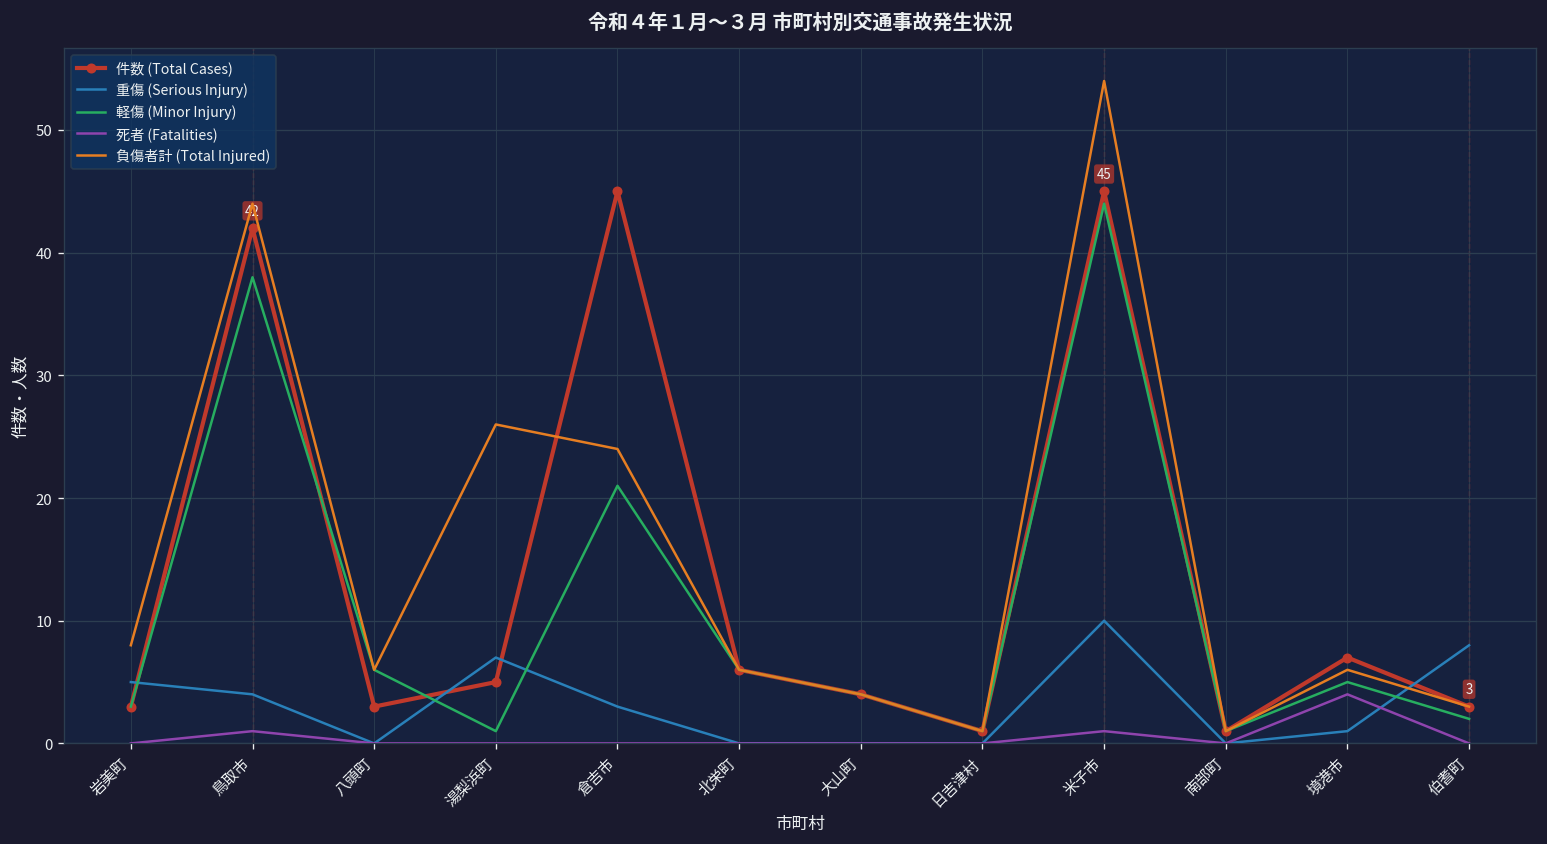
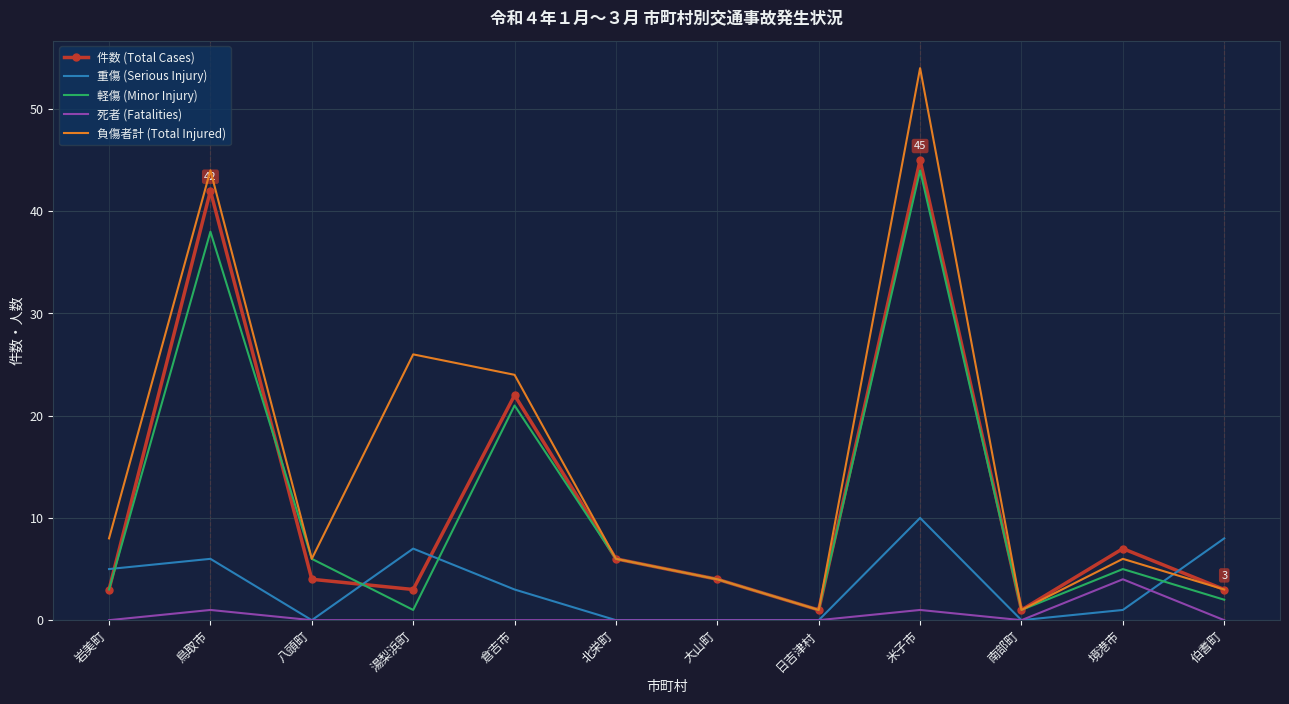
  {
    "件数 (Total Cases)": {
-     "八頭町": 3,
-     "湯梨浜町": 5,
-     "倉吉市": 45,
+     "八頭町": 4,
+     "湯梨浜町": 3,
+     "倉吉市": 22,
      "境港市": 7
    },
    "重傷 (Serious Injury)": {
      "岩美町": 5,
-     "鳥取市": 4,
+     "鳥取市": 6,
      "湯梨浜町": 7,
      "倉吉市": 3,
      "米子市": 10,
      "境港市": 1,
      "伯耆町": 8
    },
    "軽傷 (Minor Injury)": {
      "鳥取市": 38,
      "湯梨浜町": 1,
      "倉吉市": 21,
      "米子市": 44,
      "境港市": 5,
      "伯耆町": 2
    },
    "死者 (Fatalities)": {
      "岩美町": 0,
      "鳥取市": 1,
      "湯梨浜町": 0,
      "倉吉市": 0,
      "米子市": 1,
      "境港市": 4,
      "伯耆町": 0
    },
    "負傷者計 (Total Injured)": {
      "岩美町": 8,
      "湯梨浜町": 26,
      "倉吉市": 24,
      "米子市": 54,
      "境港市": 6
    }
  }
